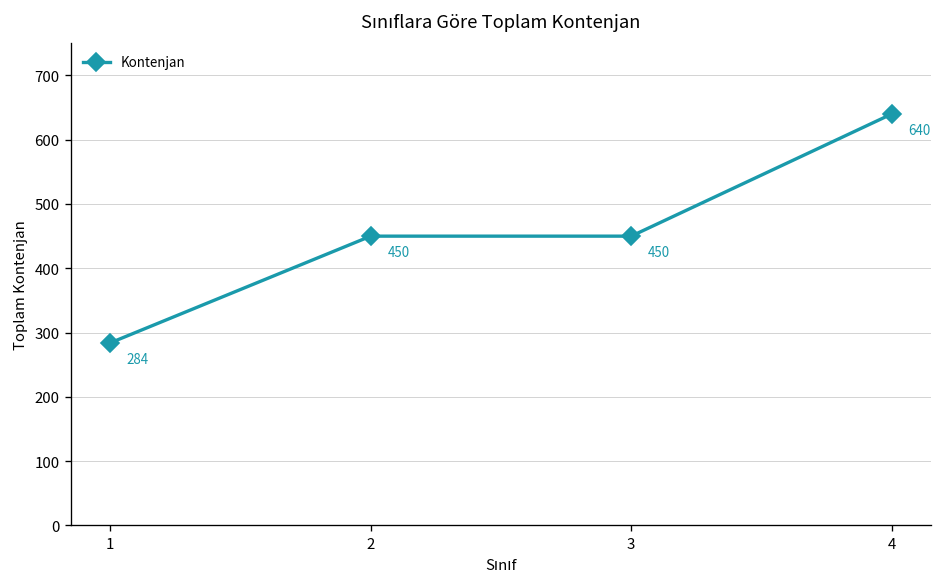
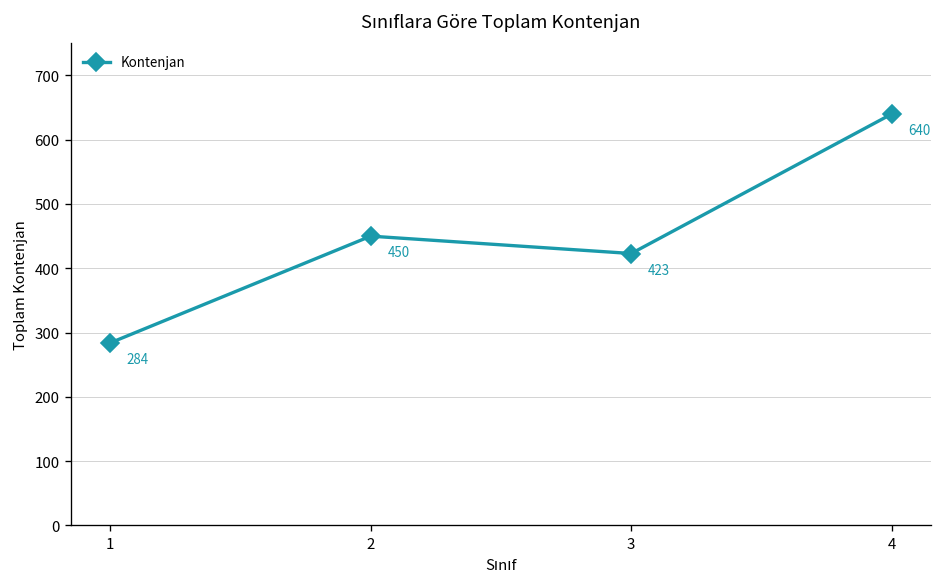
  {
    "1": 284,
    "2": 450,
-   "3": 450,
+   "3": 423,
    "4": 640
  }
